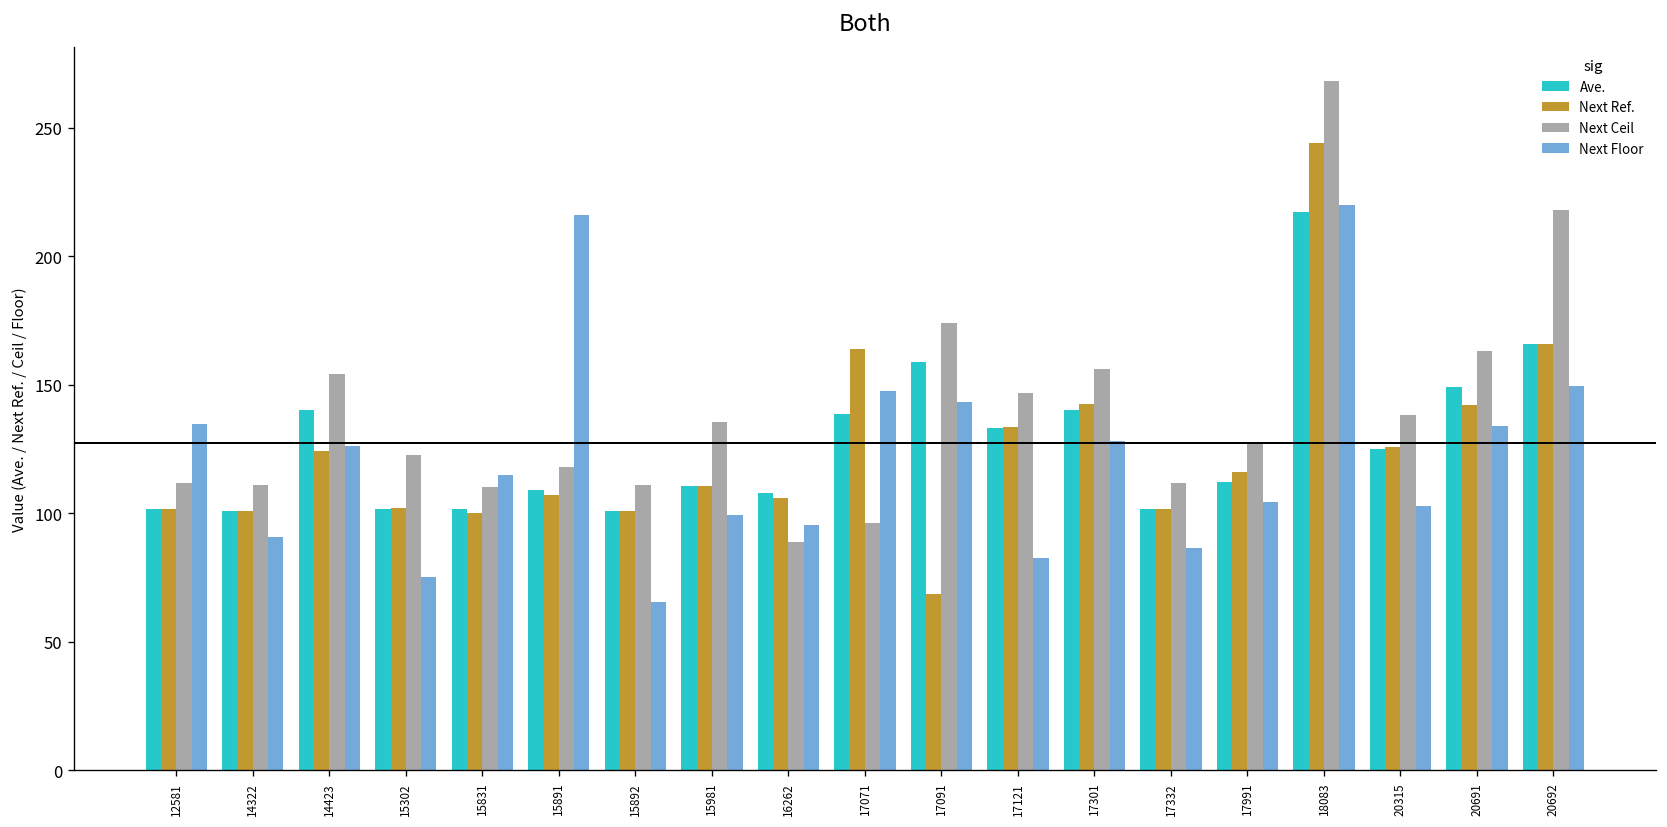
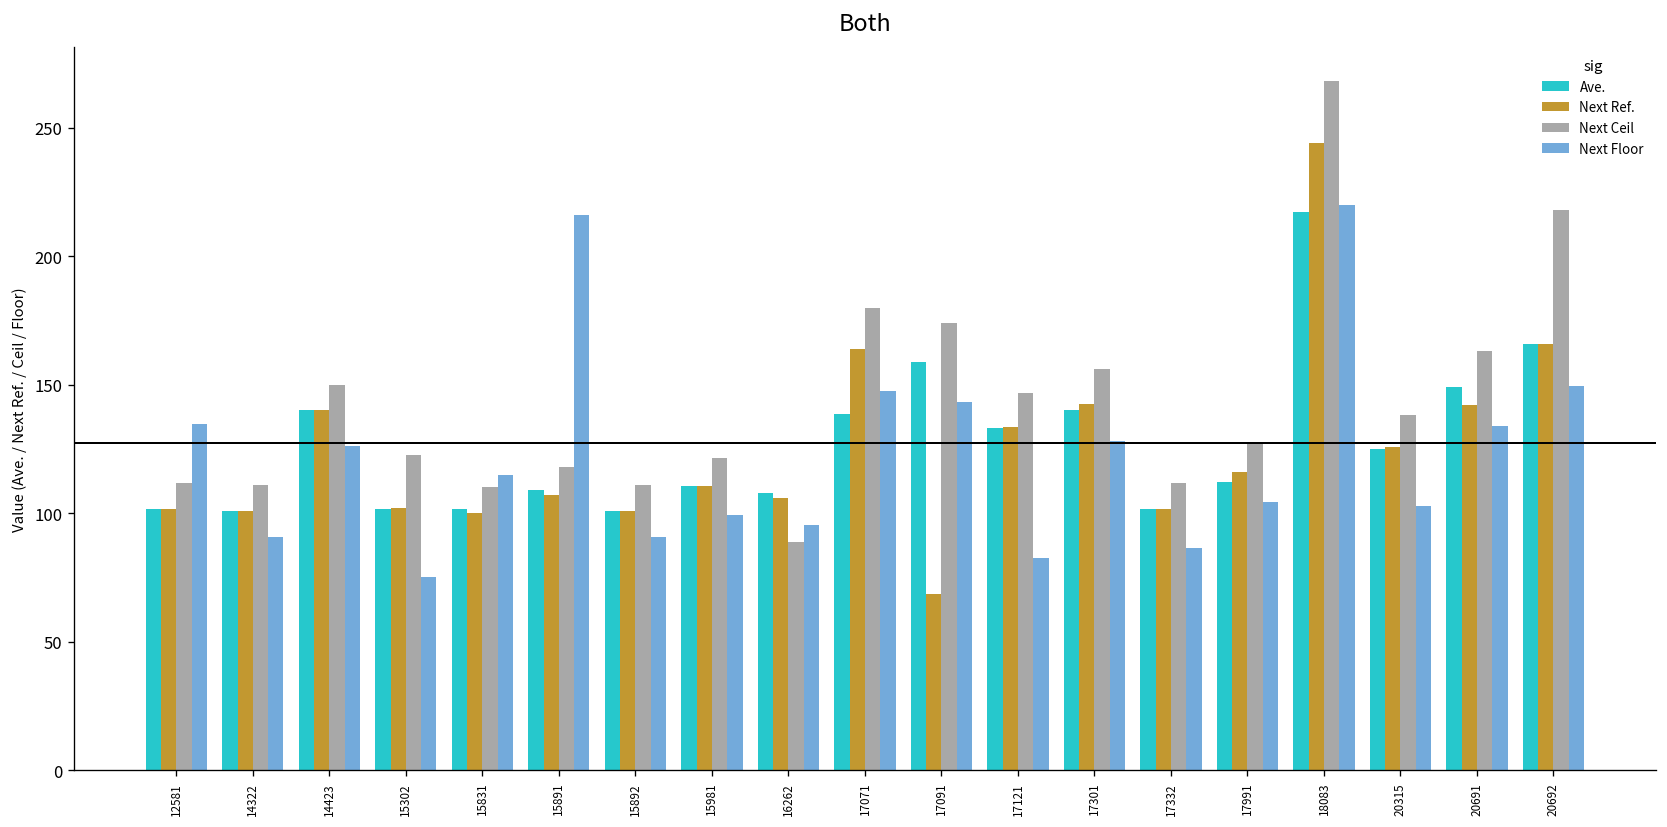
  {
    "Ave.": {
      "12581": 102,
      "14322": 101,
      "14423": 140,
      "15302": 102,
      "15831": 102,
      "15891": 109,
      "15892": 101,
      "15981": 111,
      "16262": 108,
      "17071": 139,
      "17091": 159,
      "17121": 133,
      "17301": 140,
      "17332": 102,
      "17991": 112,
      "18083": 217,
      "20315": 125,
      "20691": 149,
      "20692": 166
    },
    "Next Ref.": {
      "12581": 102,
      "14322": 101,
-     "14423": 124,
+     "14423": 140,
      "15302": 102,
      "15831": 100,
      "15891": 107,
      "15892": 101,
      "15981": 111,
      "16262": 106,
      "17071": 164,
      "17091": 69,
      "17121": 134,
      "17301": 143,
      "17332": 102,
      "17991": 116,
      "18083": 244,
      "20315": 126,
      "20691": 142,
      "20692": 166
    },
    "Next Ceil": {
      "12581": 112,
      "14322": 111,
-     "14423": 154,
+     "14423": 150,
      "15302": 123,
      "15831": 110,
      "15891": 118,
      "15892": 111,
-     "15981": 135,
+     "15981": 122,
      "16262": 89,
-     "17071": 96,
+     "17071": 180,
      "17091": 174,
      "17121": 147,
      "17301": 156,
      "17332": 112,
      "17991": 128,
      "18083": 268,
      "20315": 138,
      "20691": 163,
      "20692": 218
    },
    "Next Floor": {
      "12581": 135,
      "14322": 91,
      "14423": 126,
      "15302": 75,
      "15831": 115,
      "15891": 216,
-     "15892": 66,
+     "15892": 91,
      "15981": 99,
      "16262": 95,
      "17071": 148,
      "17091": 143,
      "17121": 83,
      "17301": 128,
      "17332": 87,
      "17991": 104,
      "18083": 220,
      "20315": 103,
      "20691": 134,
      "20692": 149
    }
  }
